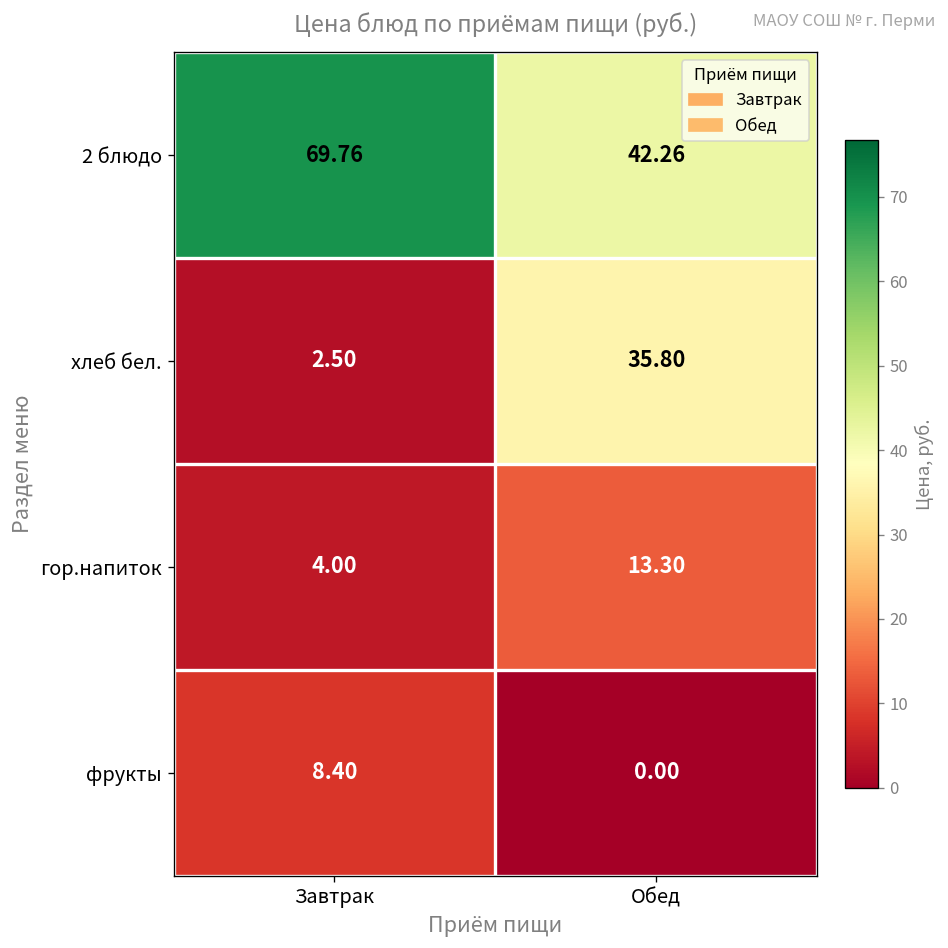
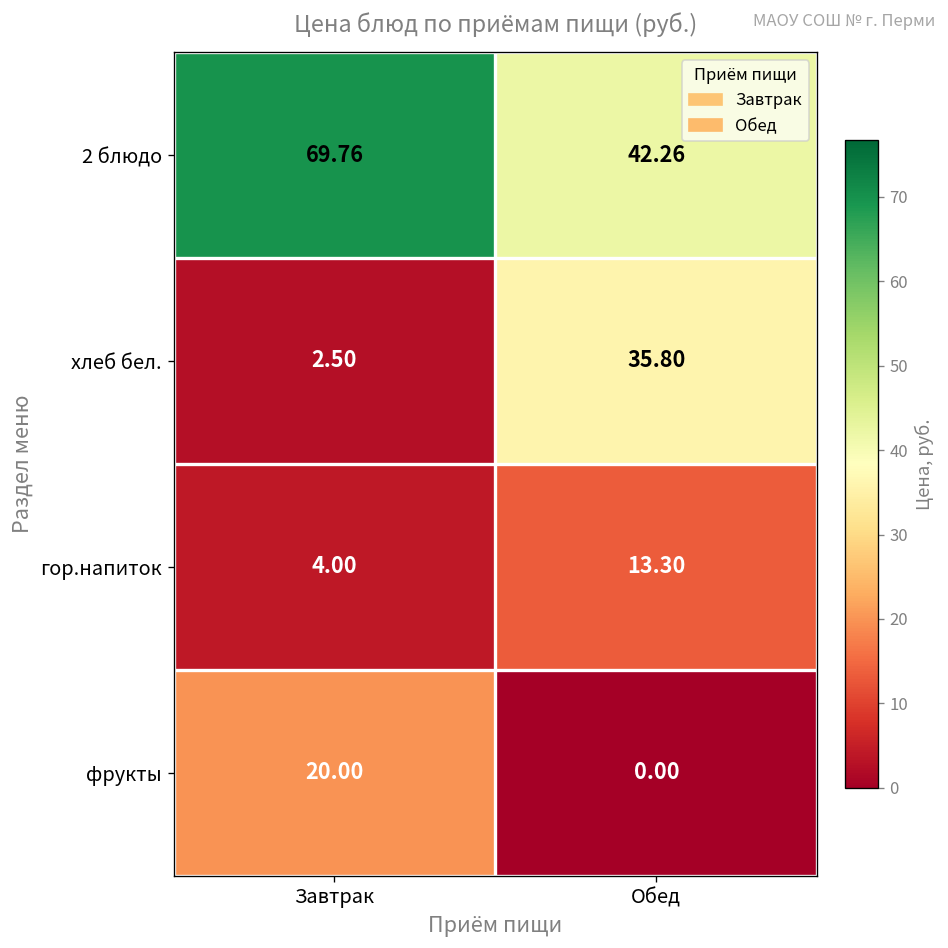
  {
    "2 блюдо": {
      "Завтрак": 69.76,
      "Обед": 42.26
    },
    "хлеб бел.": {
      "Завтрак": 2.50,
      "Обед": 35.80
    },
    "гор.напиток": {
      "Завтрак": 4.00,
      "Обед": 13.30
    },
    "фрукты": {
-     "Завтрак": 8.40,
+     "Завтрак": 20.00,
      "Обед": 0.00
    }
  }
